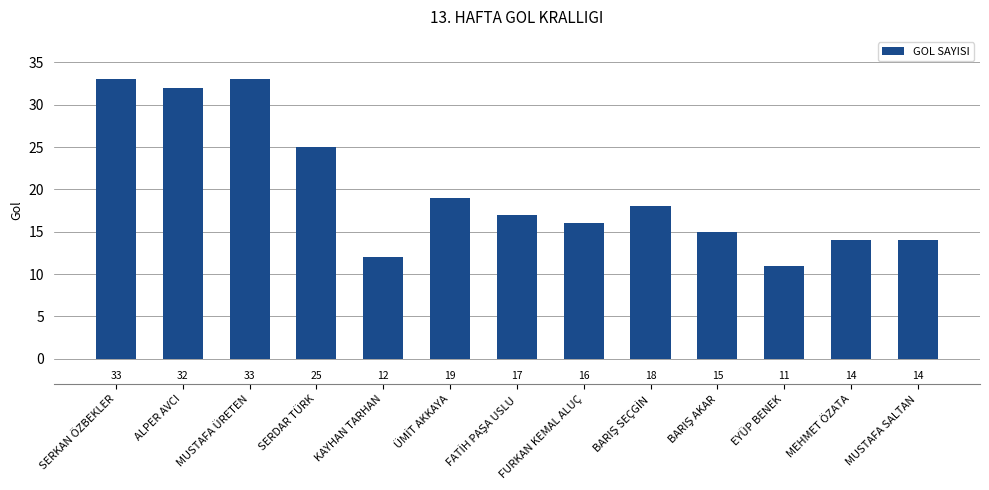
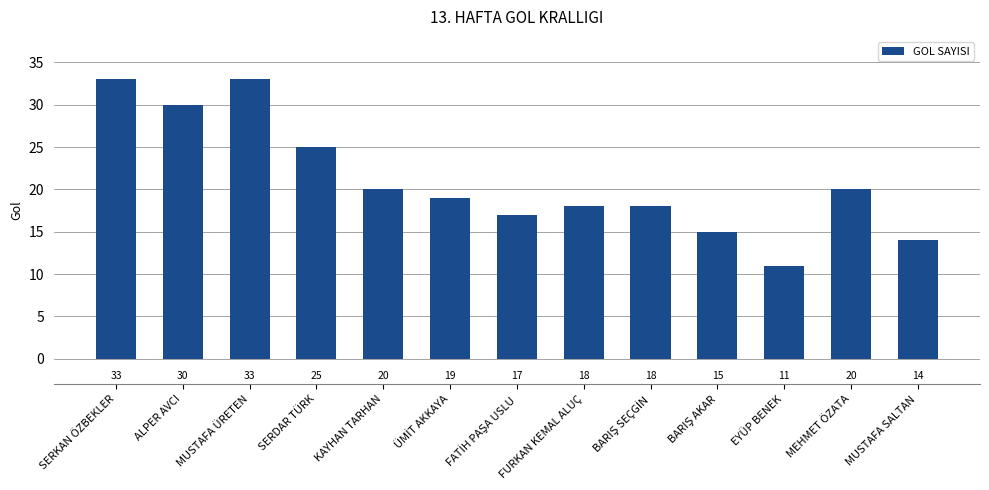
  {
-   "ALPER AVCI": 32,
-   "KAYHAN TARHAN": 12,
-   "FURKAN KEMAL ALUÇ": 16,
-   "MEHMET ÖZATA": 14
+   "ALPER AVCI": 30,
+   "KAYHAN TARHAN": 20,
+   "FURKAN KEMAL ALUÇ": 18,
+   "MEHMET ÖZATA": 20
  }
